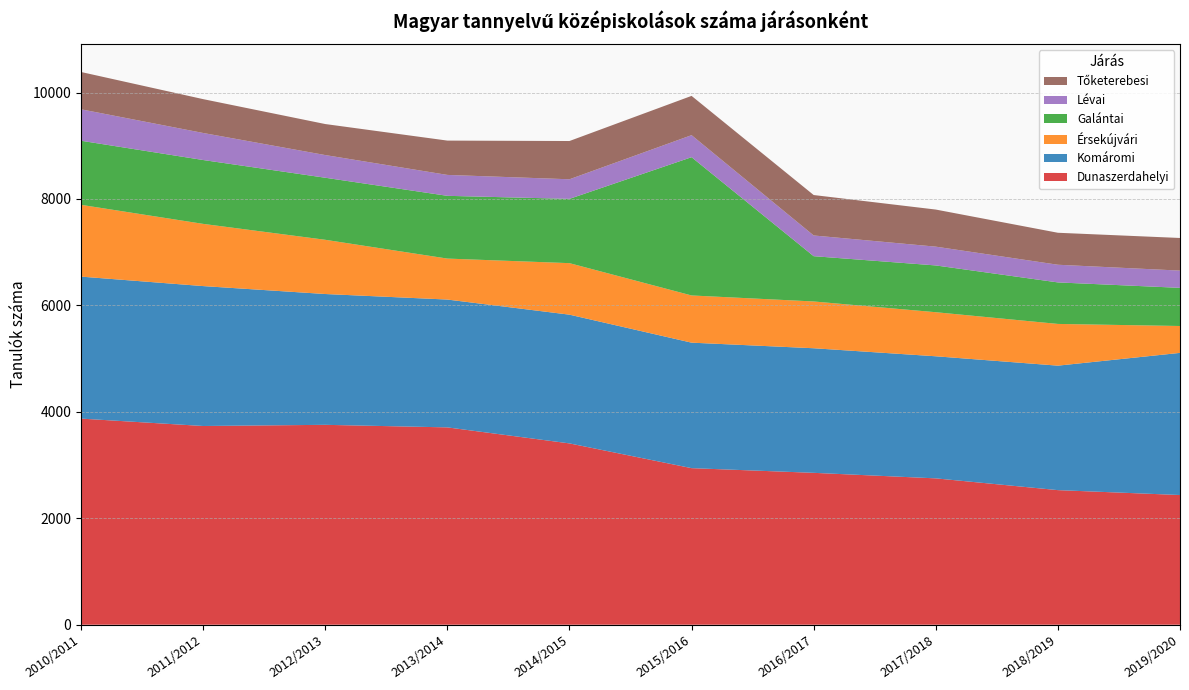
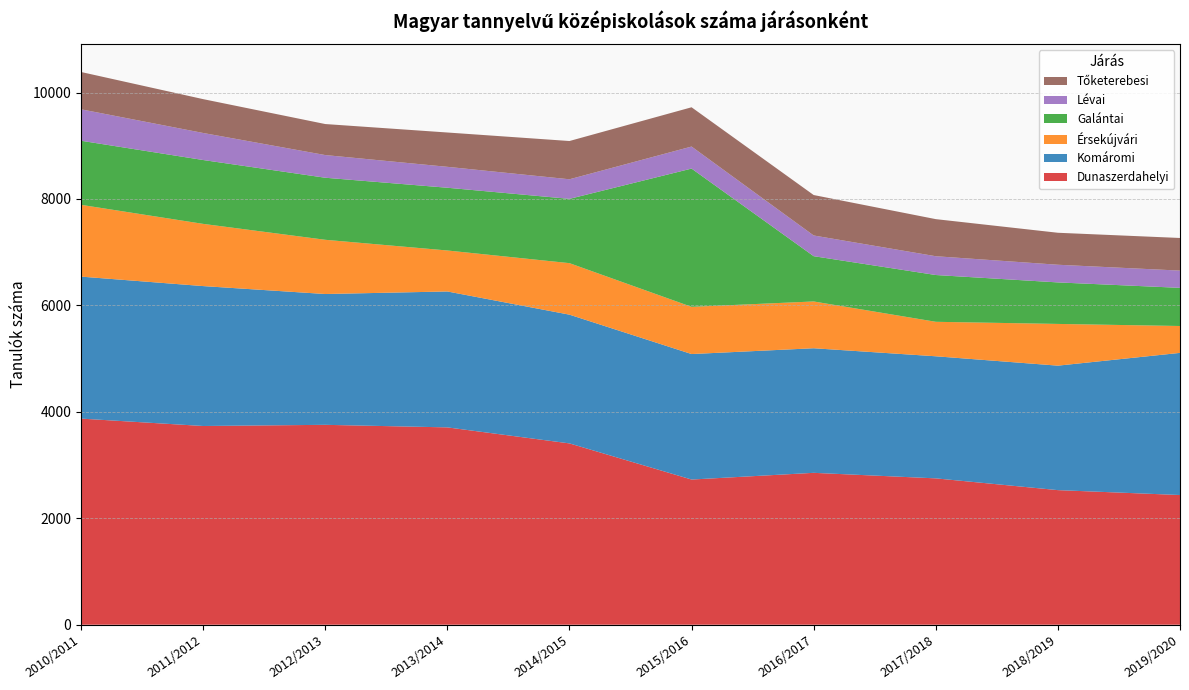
  {
    "Dunaszerdahelyi": {
      "2010/2011": 3900,
      "2011/2012": 3700,
      "2012/2013": 3800,
      "2013/2014": 3700,
      "2014/2015": 3400,
-     "2015/2016": 2900,
+     "2015/2016": 2700,
      "2016/2017": 2900,
      "2017/2018": 2800,
      "2018/2019": 2500,
      "2019/2020": 2400
    },
    "Komáromi": {
      "2010/2011": 2700,
      "2011/2012": 2600,
      "2012/2013": 2500,
-     "2013/2014": 2400,
+     "2013/2014": 2600,
      "2014/2015": 2400,
      "2015/2016": 2400,
      "2016/2017": 2300,
      "2017/2018": 2300,
      "2018/2019": 2300,
      "2019/2020": 2700
    },
    "Érsekújvári": {
      "2010/2011": 1300,
      "2011/2012": 1200,
      "2012/2013": 1000,
      "2013/2014": 800,
      "2014/2015": 1000,
      "2015/2016": 900,
      "2016/2017": 900,
-     "2017/2018": 800,
+     "2017/2018": 600,
      "2018/2019": 800,
      "2019/2020": 500
    },
    "Galántai": {
      "2010/2011": 1200,
      "2011/2012": 1200,
      "2012/2013": 1200,
      "2013/2014": 1200,
      "2014/2015": 1200,
      "2015/2016": 2600,
      "2016/2017": 900,
      "2017/2018": 900,
      "2018/2019": 800,
      "2019/2020": 700
    },
    "Lévai": {
      "2010/2011": 600,
      "2011/2012": 500,
      "2012/2013": 400,
      "2013/2014": 400,
      "2014/2015": 400,
      "2015/2016": 400,
      "2016/2017": 400,
      "2017/2018": 400,
      "2018/2019": 300,
      "2019/2020": 300
    },
    "Tőketerebesi": {
      "2010/2011": 700,
      "2011/2012": 600,
      "2012/2013": 600,
      "2013/2014": 600,
      "2014/2015": 700,
      "2015/2016": 700,
      "2016/2017": 800,
      "2017/2018": 700,
      "2018/2019": 600,
      "2019/2020": 600
    }
  }
